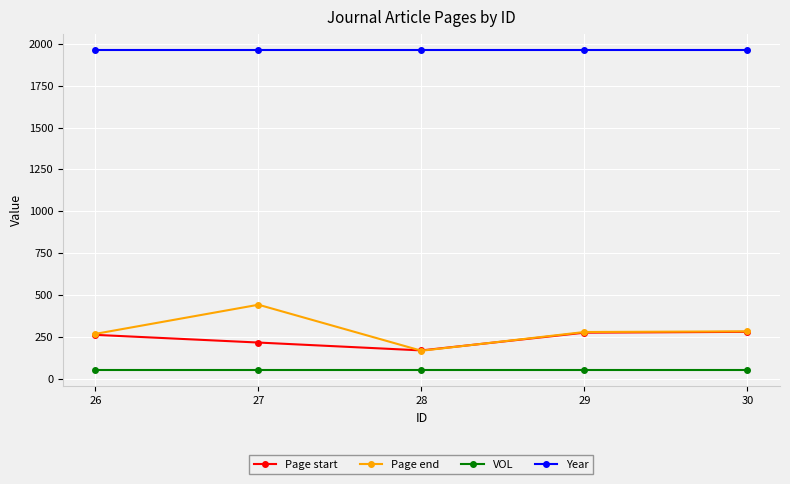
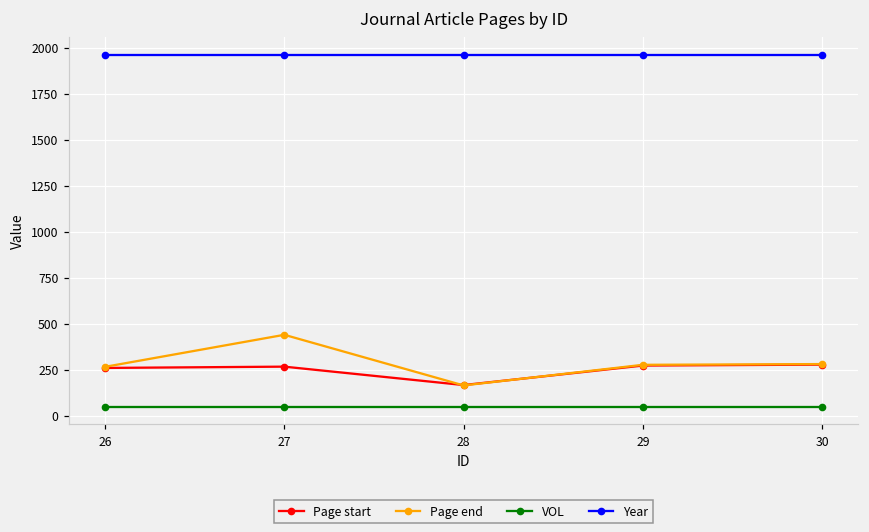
  {
    "Page start": {
-     "27": 220
+     "27": 270
    },
    "Page end": {
      "27": 440
    },
    "VOL": {
      "26": 50,
      "27": 50,
      "28": 50,
      "29": 50,
      "30": 50
    },
    "Year": {
      "26": 1960,
      "27": 1960,
      "28": 1960,
      "29": 1960,
      "30": 1960
    }
  }
